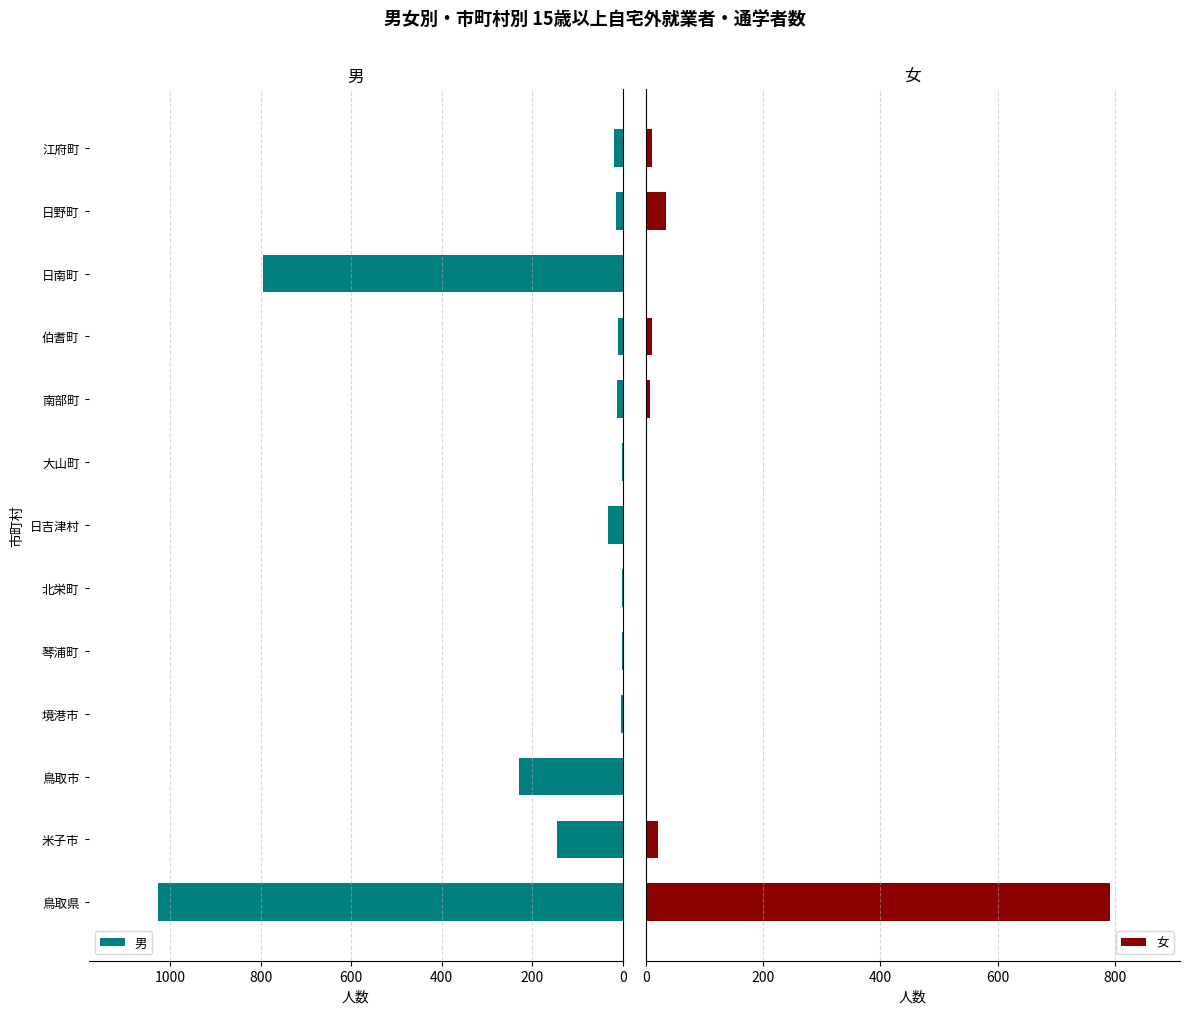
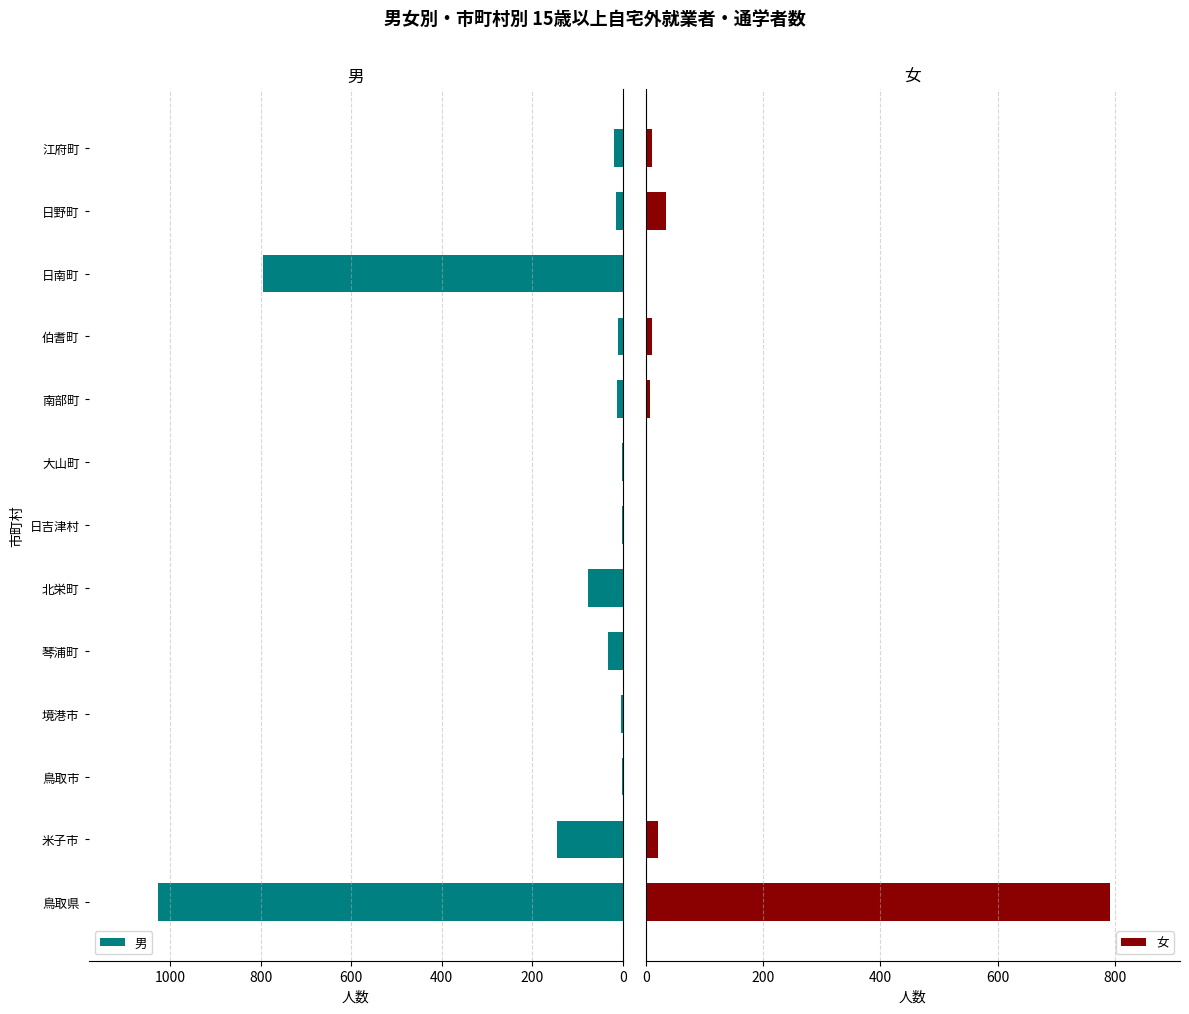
  {
    "男": {
      "江府町": 20,
      "日野町": 20,
      "日南町": 800,
      "伯耆町": 10,
      "南部町": 10,
-     "日吉津村": 30,
-     "北栄町": 0,
-     "琴浦町": 0,
-     "鳥取市": 230,
+     "日吉津村": 0,
+     "北栄町": 80,
+     "琴浦町": 30,
+     "鳥取市": 0,
      "米子市": 150,
      "鳥取県": 1030
    }
  }
